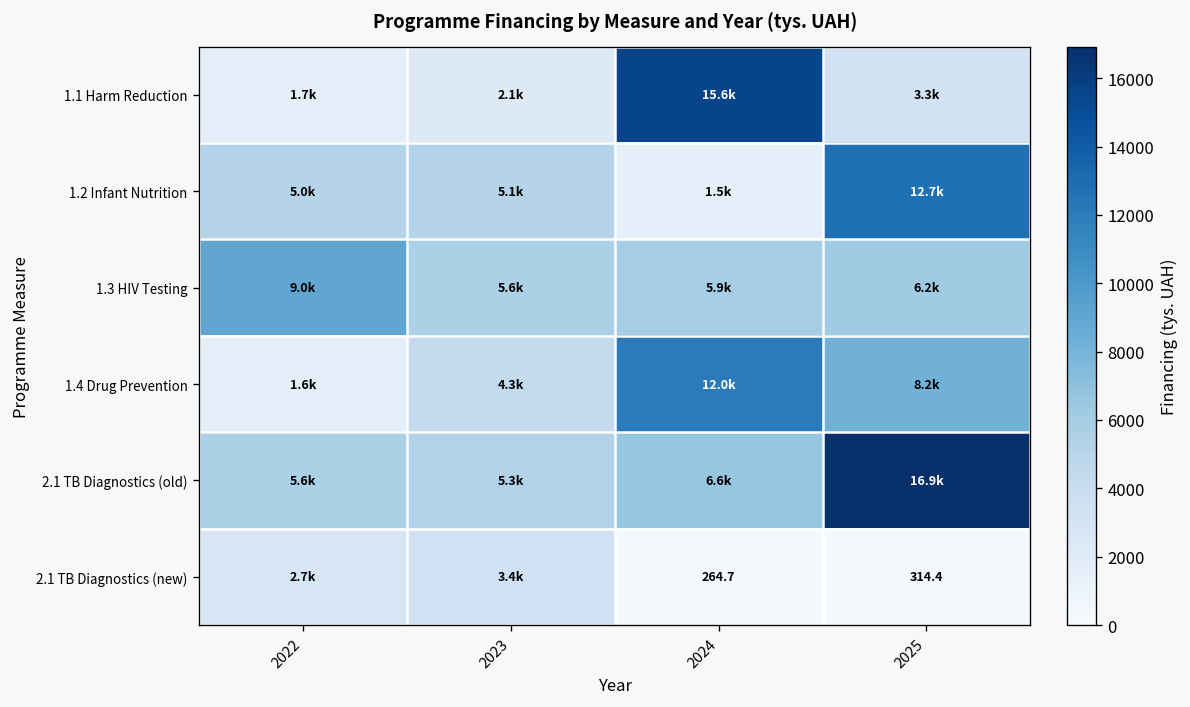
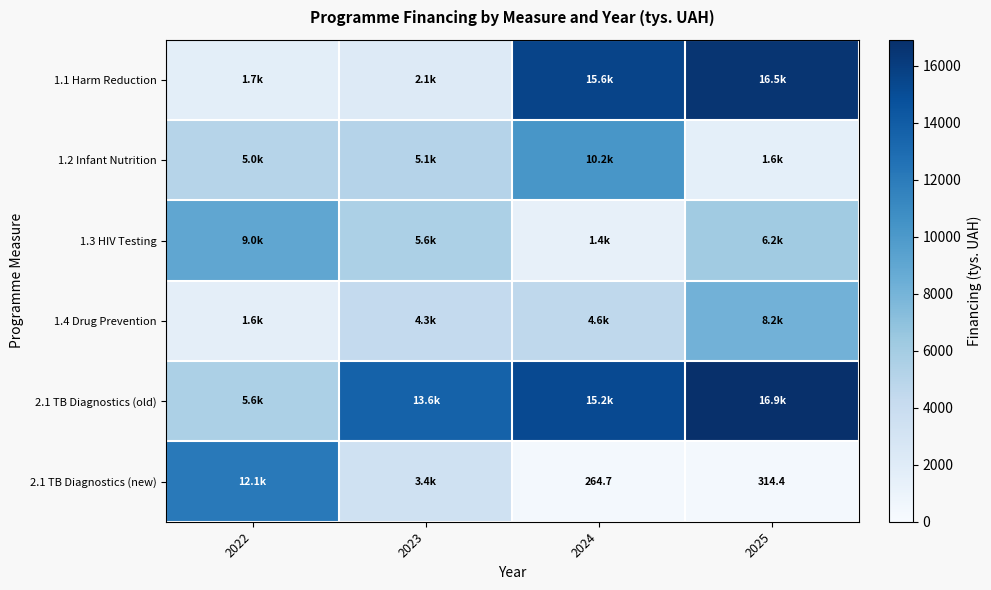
  {
    "1.1 Harm Reduction": {
      "2022": "1.7k",
      "2023": "2.1k",
      "2024": "15.6k",
-     "2025": "3.3k"
+     "2025": "16.5k"
    },
    "1.2 Infant Nutrition": {
      "2022": "5.0k",
      "2023": "5.1k",
-     "2024": "1.5k",
-     "2025": "12.7k"
+     "2024": "10.2k",
+     "2025": "1.6k"
    },
    "1.3 HIV Testing": {
      "2022": "9.0k",
      "2023": "5.6k",
-     "2024": "5.9k",
+     "2024": "1.4k",
      "2025": "6.2k"
    },
    "1.4 Drug Prevention": {
      "2022": "1.6k",
      "2023": "4.3k",
-     "2024": "12.0k",
+     "2024": "4.6k",
      "2025": "8.2k"
    },
    "2.1 TB Diagnostics (old)": {
      "2022": "5.6k",
-     "2023": "5.3k",
-     "2024": "6.6k",
+     "2023": "13.6k",
+     "2024": "15.2k",
      "2025": "16.9k"
    },
    "2.1 TB Diagnostics (new)": {
-     "2022": "2.7k",
+     "2022": "12.1k",
      "2023": "3.4k",
      "2024": "264.7",
      "2025": "314.4"
    }
  }
